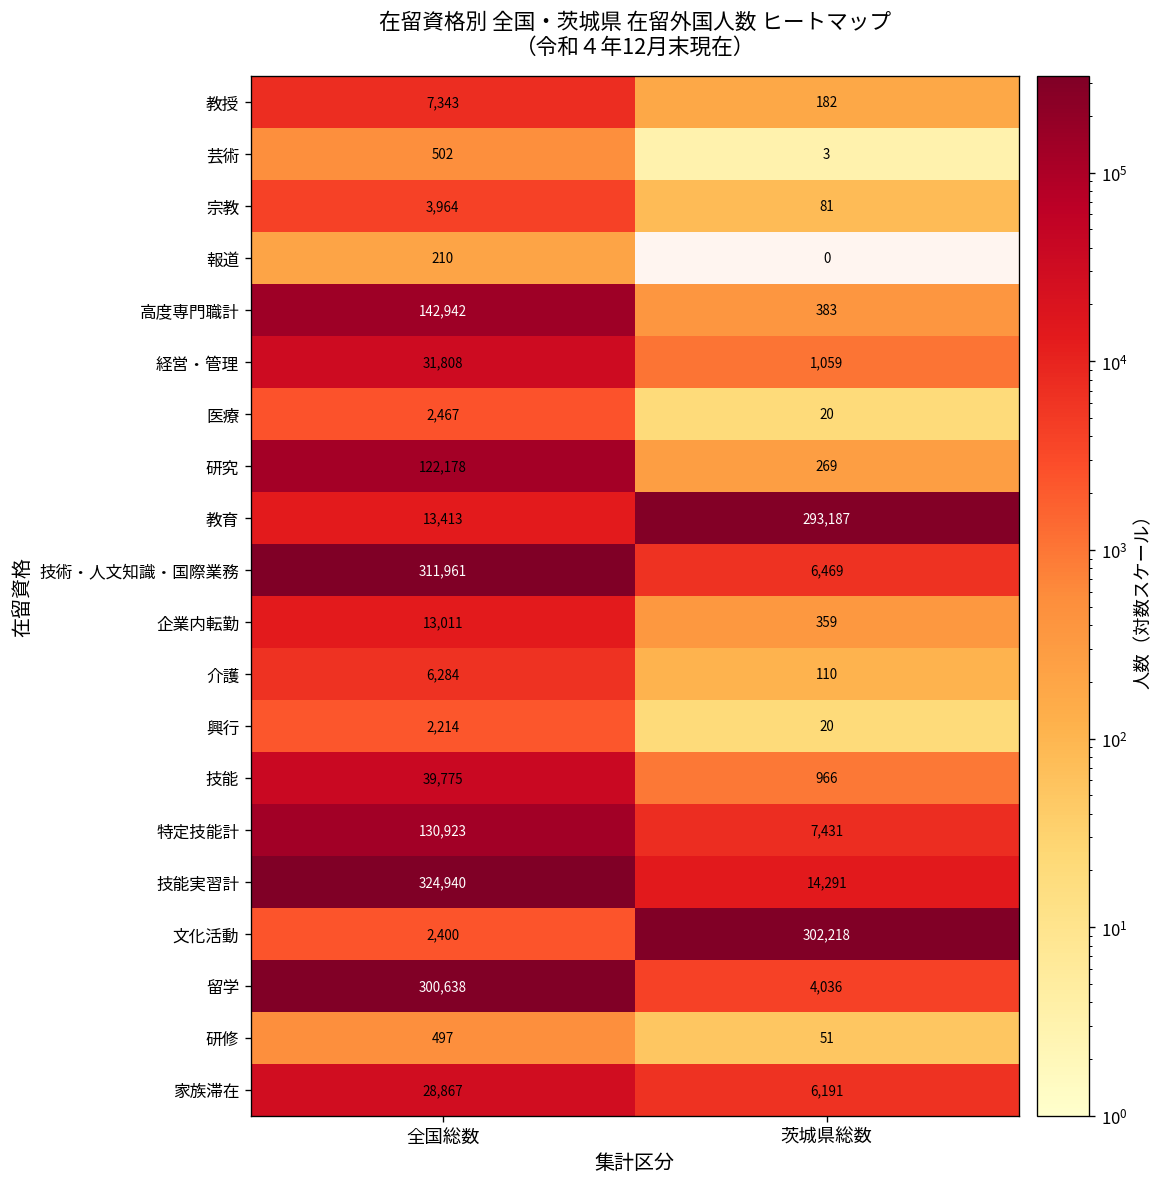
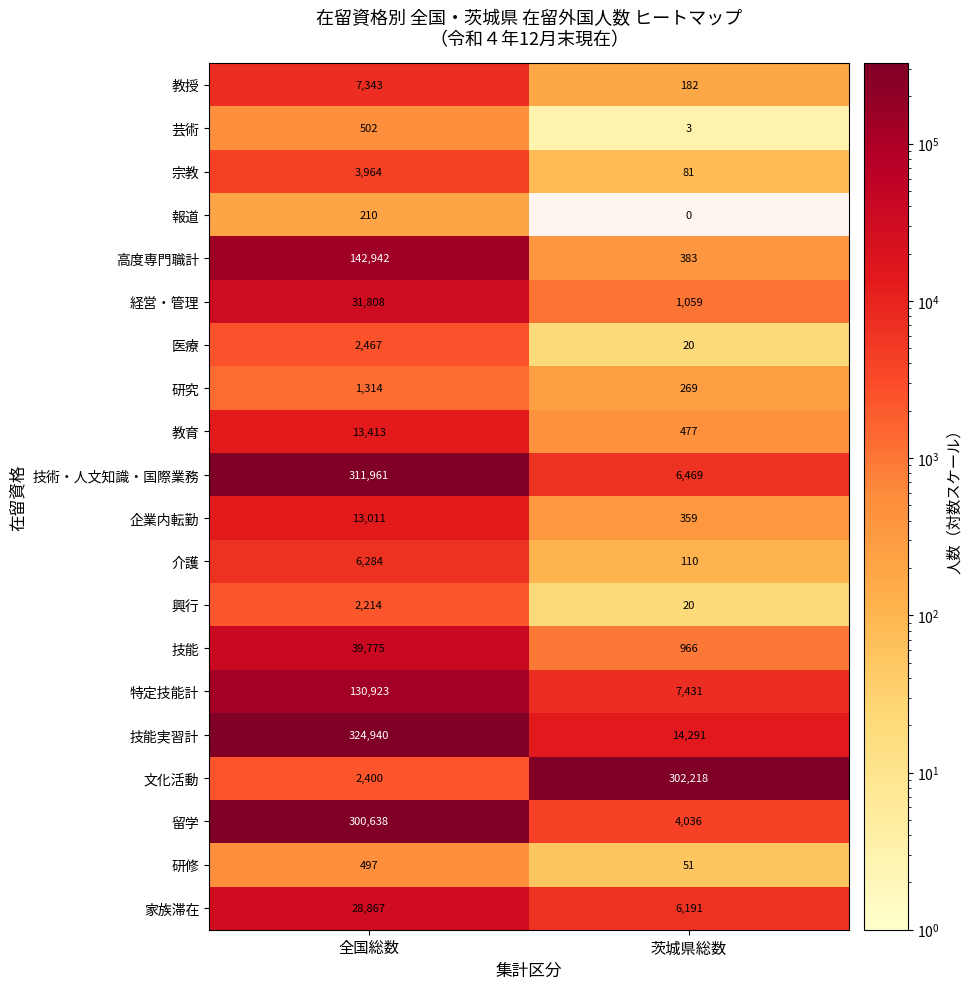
  {
    "教授": {
      "全国総数": "7,343",
      "茨城県総数": "182"
    },
    "芸術": {
      "全国総数": "502",
      "茨城県総数": "3"
    },
    "宗教": {
      "全国総数": "3,964",
      "茨城県総数": "81"
    },
    "報道": {
      "全国総数": "210",
      "茨城県総数": "0"
    },
    "高度専門職計": {
      "全国総数": "142,942",
      "茨城県総数": "383"
    },
    "経営・管理": {
      "全国総数": "31,808",
      "茨城県総数": "1,059"
    },
    "医療": {
      "全国総数": "2,467",
      "茨城県総数": "20"
    },
    "研究": {
-     "全国総数": "122,178",
+     "全国総数": "1,314",
      "茨城県総数": "269"
    },
    "教育": {
      "全国総数": "13,413",
-     "茨城県総数": "293,187"
+     "茨城県総数": "477"
    },
    "技術・人文知識・国際業務": {
      "全国総数": "311,961",
      "茨城県総数": "6,469"
    },
    "企業内転勤": {
      "全国総数": "13,011",
      "茨城県総数": "359"
    },
    "介護": {
      "全国総数": "6,284",
      "茨城県総数": "110"
    },
    "興行": {
      "全国総数": "2,214",
      "茨城県総数": "20"
    },
    "技能": {
      "全国総数": "39,775",
      "茨城県総数": "966"
    },
    "特定技能計": {
      "全国総数": "130,923",
      "茨城県総数": "7,431"
    },
    "技能実習計": {
      "全国総数": "324,940",
      "茨城県総数": "14,291"
    },
    "文化活動": {
      "全国総数": "2,400",
      "茨城県総数": "302,218"
    },
    "留学": {
      "全国総数": "300,638",
      "茨城県総数": "4,036"
    },
    "研修": {
      "全国総数": "497",
      "茨城県総数": "51"
    },
    "家族滞在": {
      "全国総数": "28,867",
      "茨城県総数": "6,191"
    }
  }
